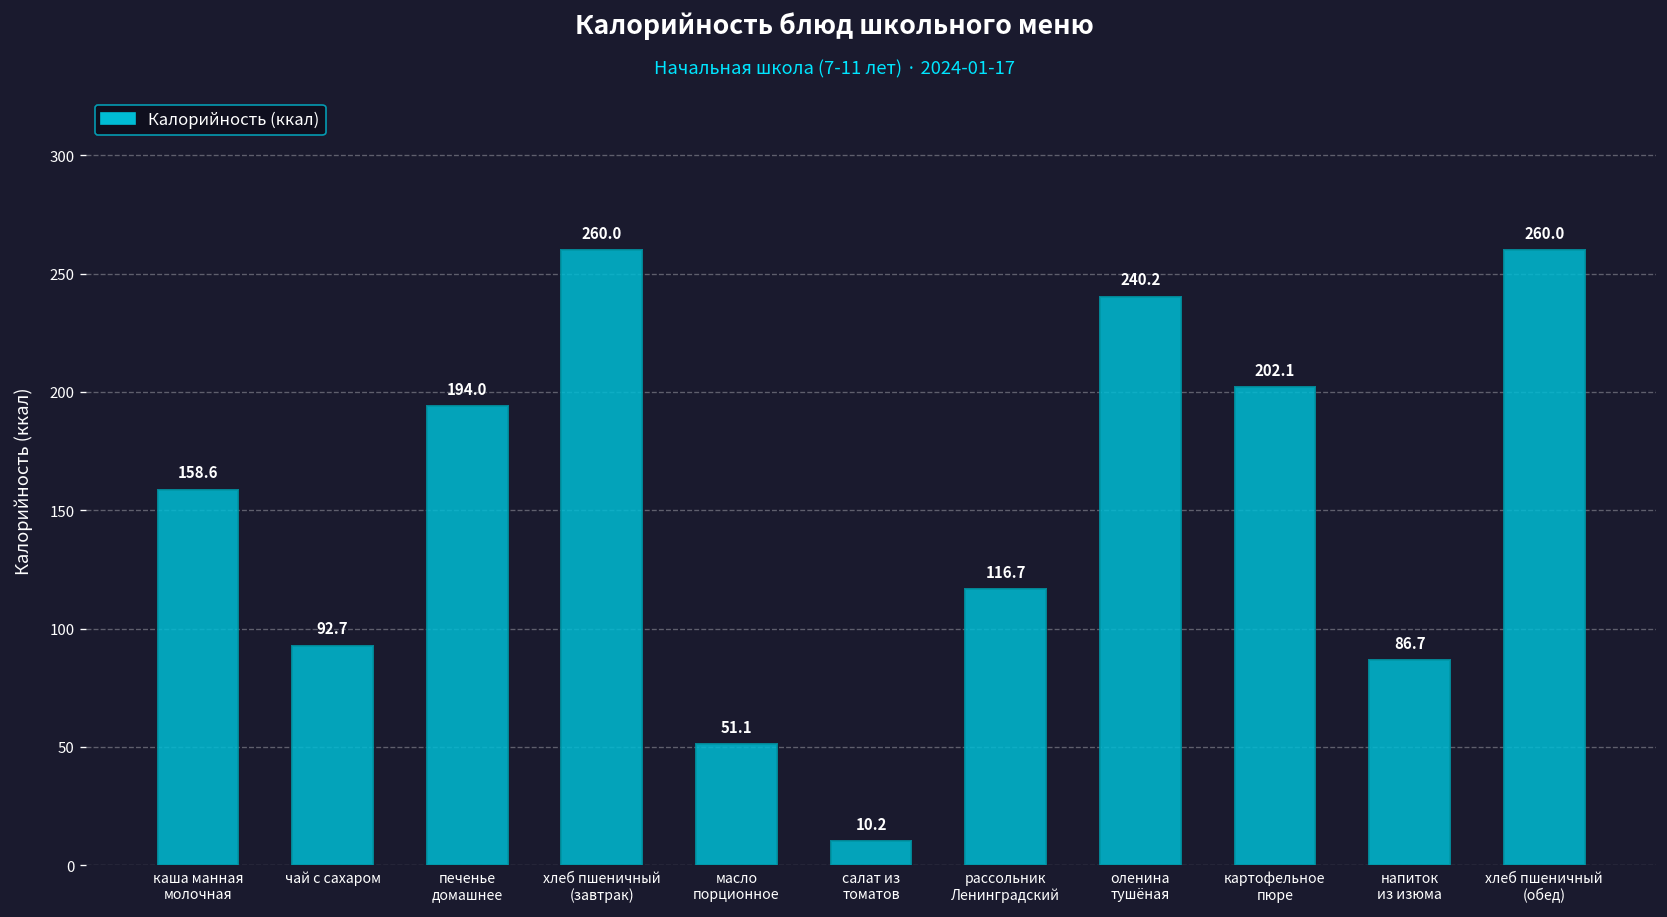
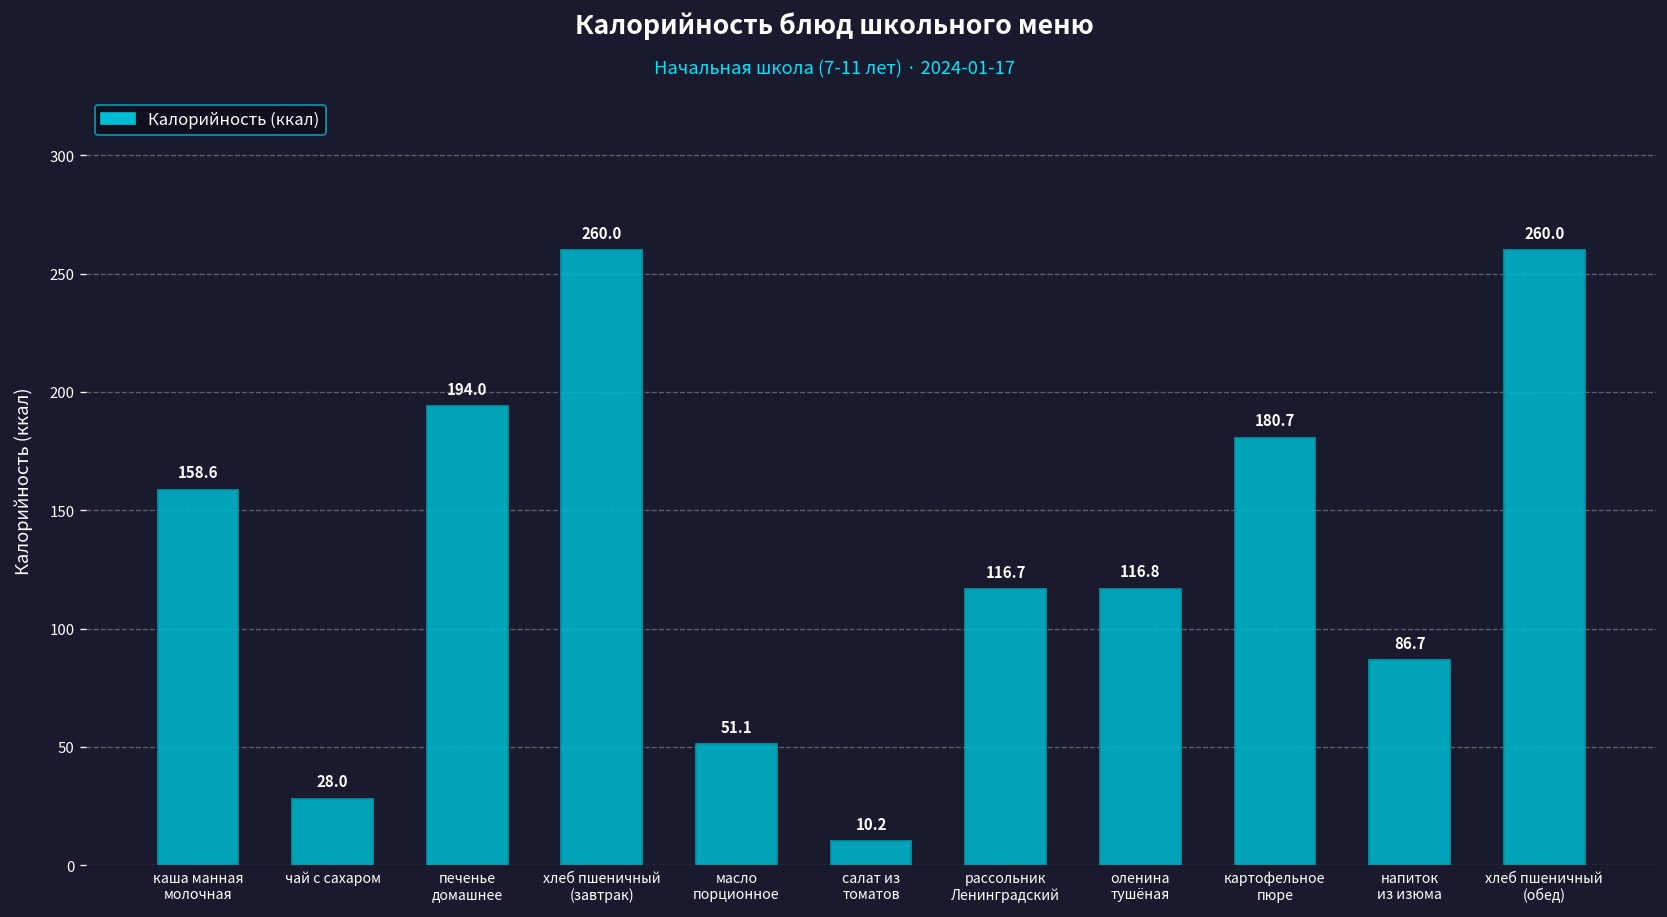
  {
    "каша манная молочная": 158.6,
-   "чай с сахаром": 92.7,
+   "чай с сахаром": 28.0,
    "печенье домашнее": 194.0,
    "хлеб пшеничный (завтрак)": 260.0,
    "масло порционное": 51.1,
    "салат из томатов": 10.2,
    "рассольник Ленинградский": 116.7,
-   "оленина тушёная": 240.2,
-   "картофельное пюре": 202.1,
+   "оленина тушёная": 116.8,
+   "картофельное пюре": 180.7,
    "напиток из изюма": 86.7,
    "хлеб пшеничный (обед)": 260.0
  }
